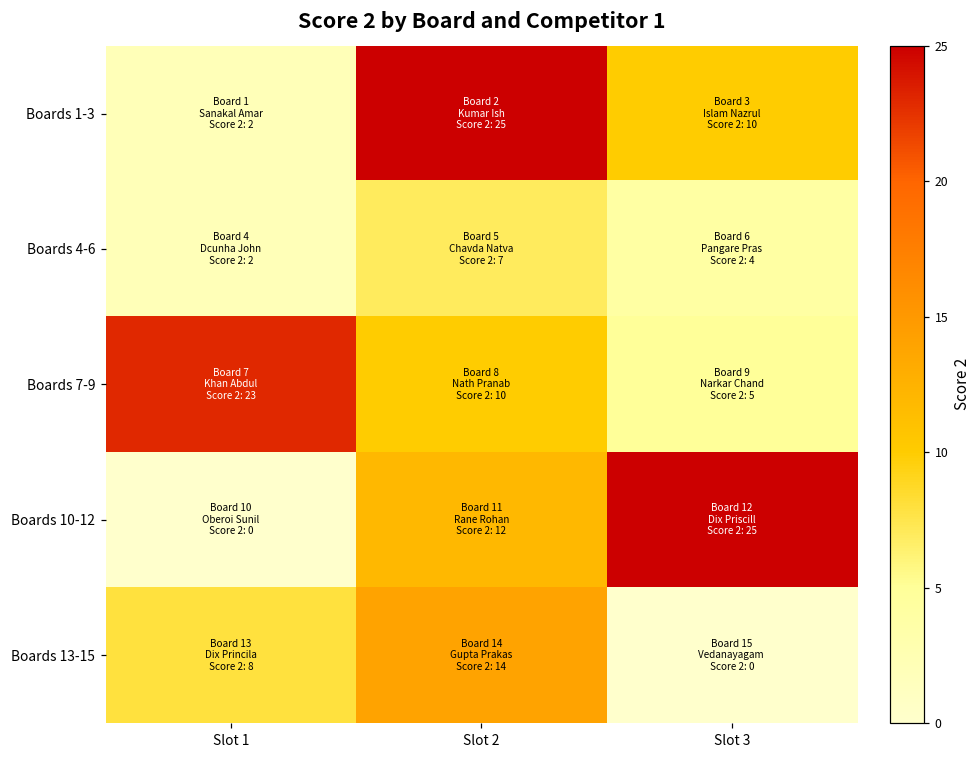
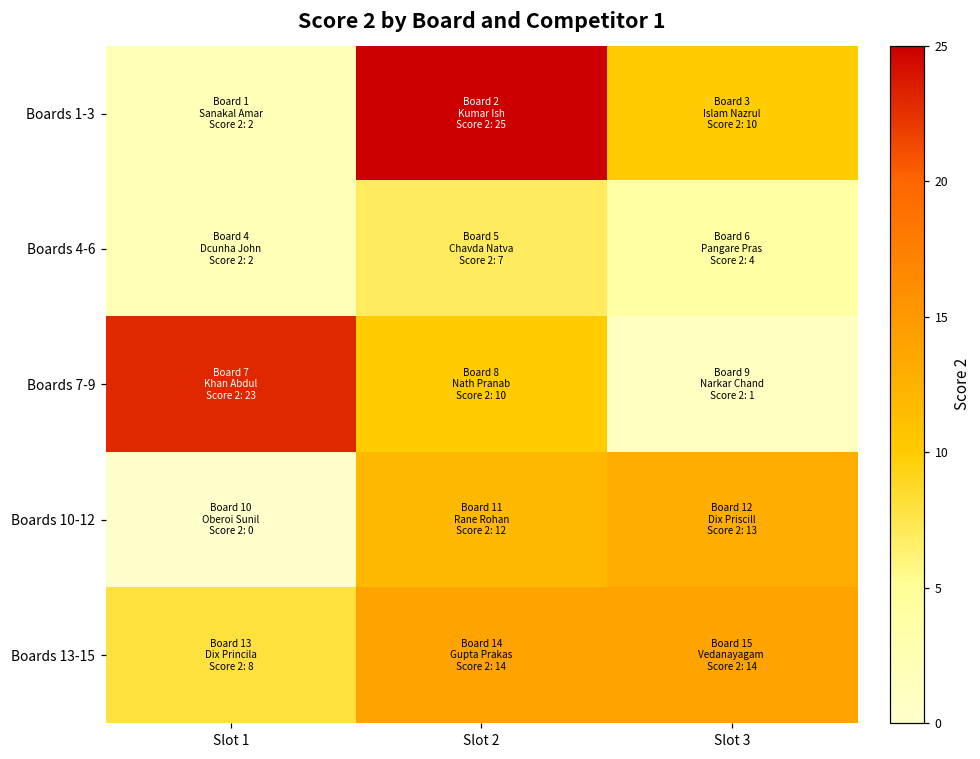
  {
    "Boards 7-9": {
-     "Slot 3": 5
+     "Slot 3": 1
    },
    "Boards 10-12": {
-     "Slot 3": 25
+     "Slot 3": 13
    },
    "Boards 13-15": {
-     "Slot 3": 0
+     "Slot 3": 14
    }
  }
